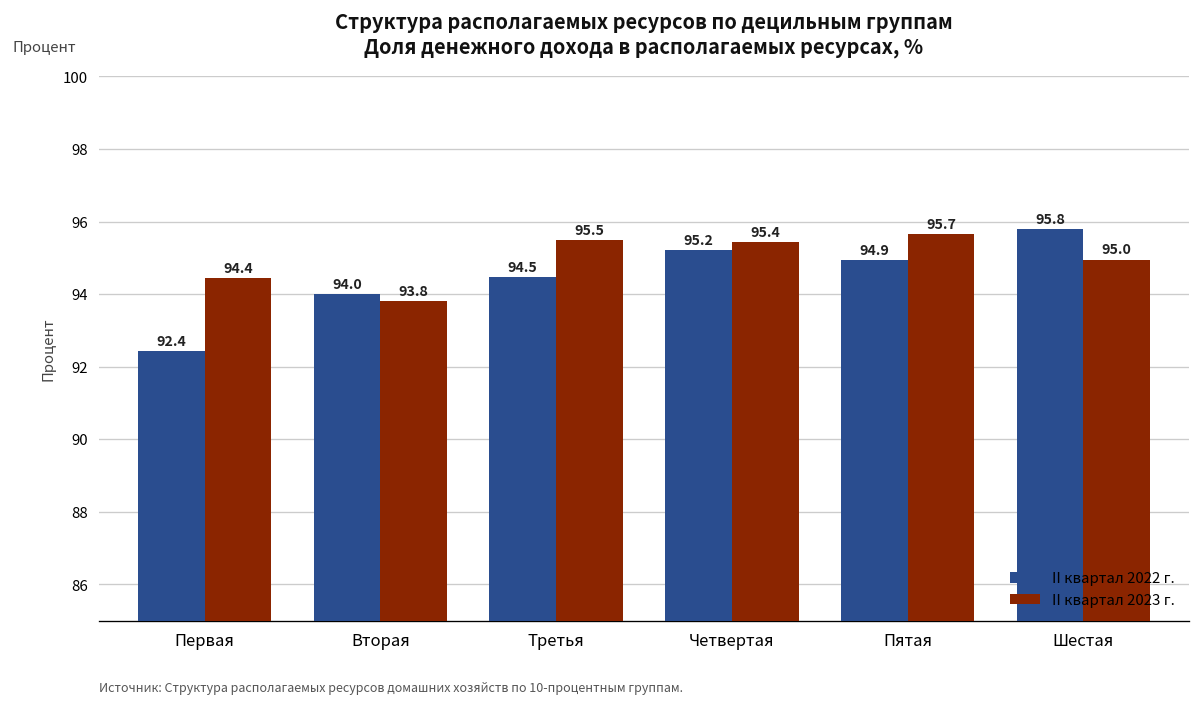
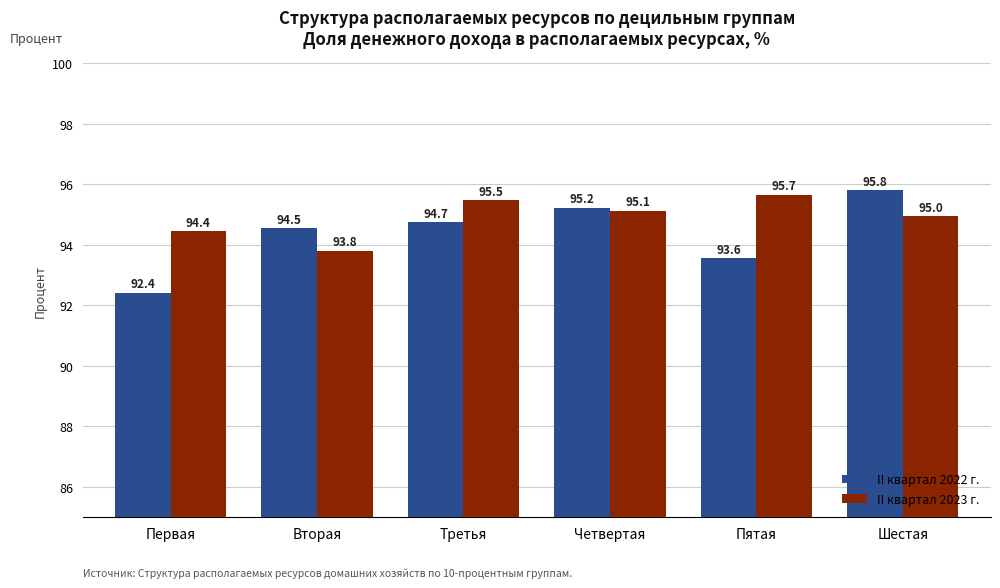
  {
    "II квартал 2022 г.": {
      "Первая": 92.4,
-     "Вторая": 94.0,
-     "Третья": 94.5,
+     "Вторая": 94.5,
+     "Третья": 94.7,
      "Четвертая": 95.2,
-     "Пятая": 94.9,
+     "Пятая": 93.6,
      "Шестая": 95.8
    },
    "II квартал 2023 г.": {
      "Первая": 94.4,
      "Вторая": 93.8,
      "Третья": 95.5,
-     "Четвертая": 95.4,
+     "Четвертая": 95.1,
      "Пятая": 95.7,
      "Шестая": 95.0
    }
  }
